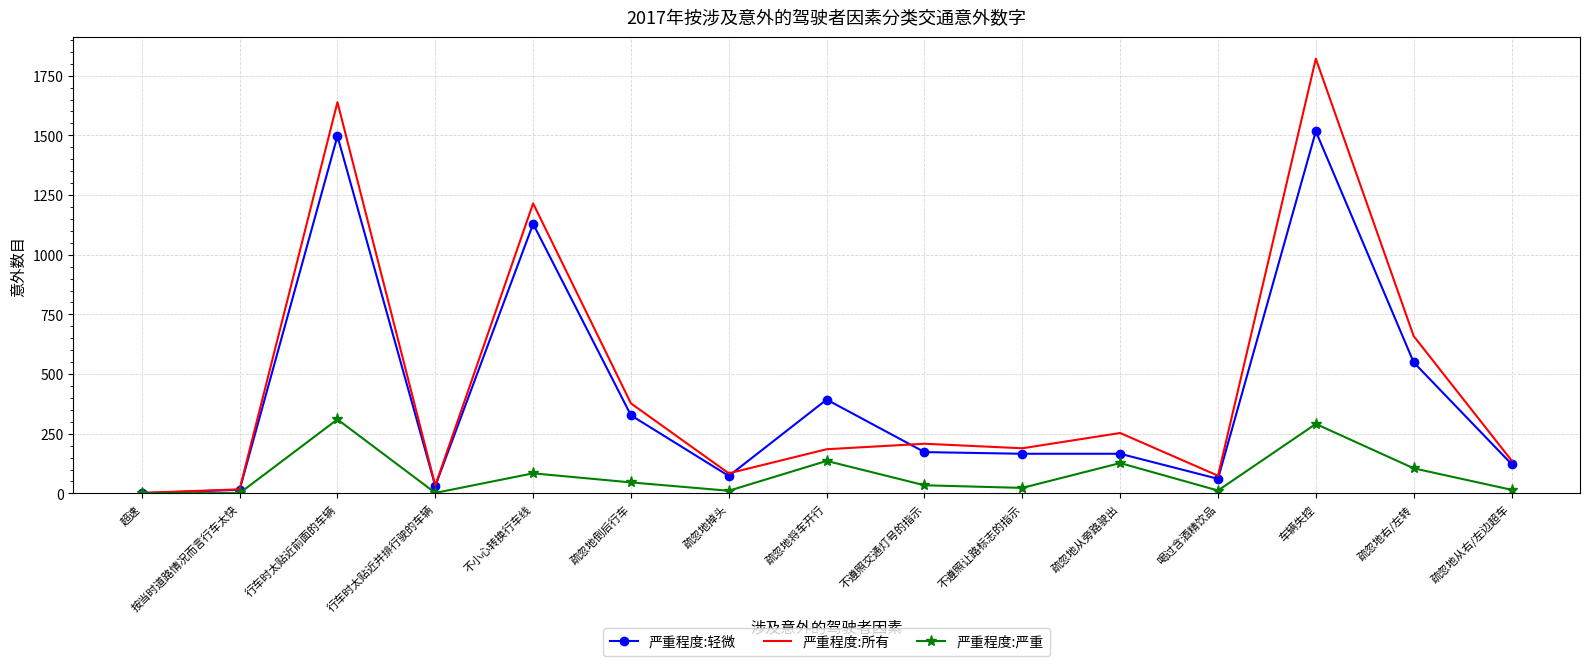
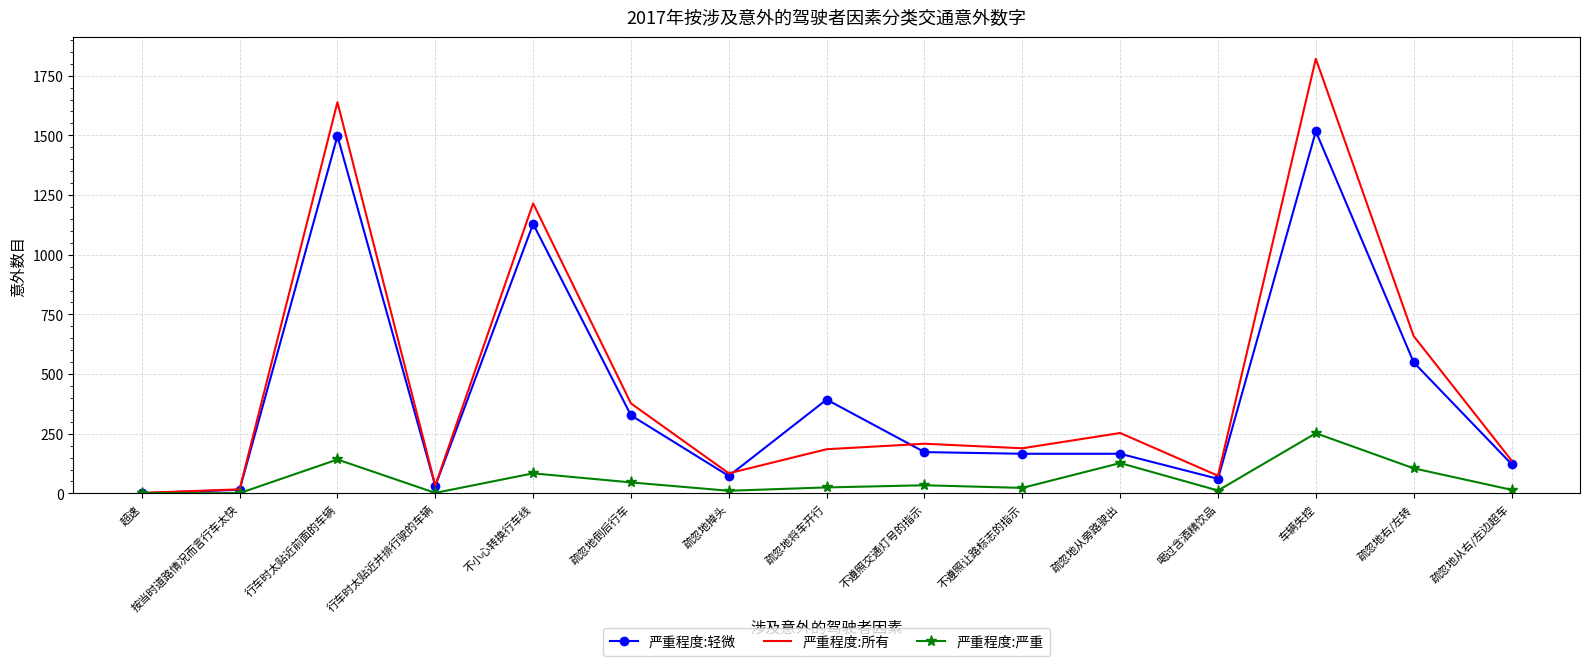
  {
    "严重程度:轻微": {
      "行车时太贴近前面的车辆": 1500,
      "不小心转换行车线": 1130,
      "疏忽地倒后行车": 330,
      "疏忽地掉头": 70,
      "疏忽地将车开行": 390,
      "不遵照交通灯号的指示": 170,
      "不遵照让路标志的指示": 170,
      "疏忽地从旁路驶出": 170,
      "喝过含酒精饮品": 60,
      "车辆失控": 1520,
      "疏忽地右/左转": 550,
      "疏忽地从右/左边超车": 120
    },
    "严重程度:所有": {
      "行车时太贴近前面的车辆": 1640,
      "不小心转换行车线": 1220,
      "疏忽地倒后行车": 380,
      "疏忽地掉头": 80,
      "疏忽地将车开行": 190,
      "不遵照交通灯号的指示": 210,
      "不遵照让路标志的指示": 190,
      "疏忽地从旁路驶出": 250,
      "喝过含酒精饮品": 70,
      "车辆失控": 1820,
      "疏忽地右/左转": 660,
      "疏忽地从右/左边超车": 140
    },
    "严重程度:严重": {
      "按当时道路情况而言行车太快": 0,
-     "行车时太贴近前面的车辆": 310,
+     "行车时太贴近前面的车辆": 140,
      "行车时太贴近并排行驶的车辆": 0,
      "不小心转换行车线": 80,
      "疏忽地倒后行车": 50,
      "疏忽地掉头": 10,
-     "疏忽地将车开行": 140,
+     "疏忽地将车开行": 30,
      "不遵照交通灯号的指示": 30,
      "不遵照让路标志的指示": 20,
      "疏忽地从旁路驶出": 130,
      "喝过含酒精饮品": 10,
-     "车辆失控": 290,
+     "车辆失控": 250,
      "疏忽地右/左转": 110,
      "疏忽地从右/左边超车": 20
    }
  }
